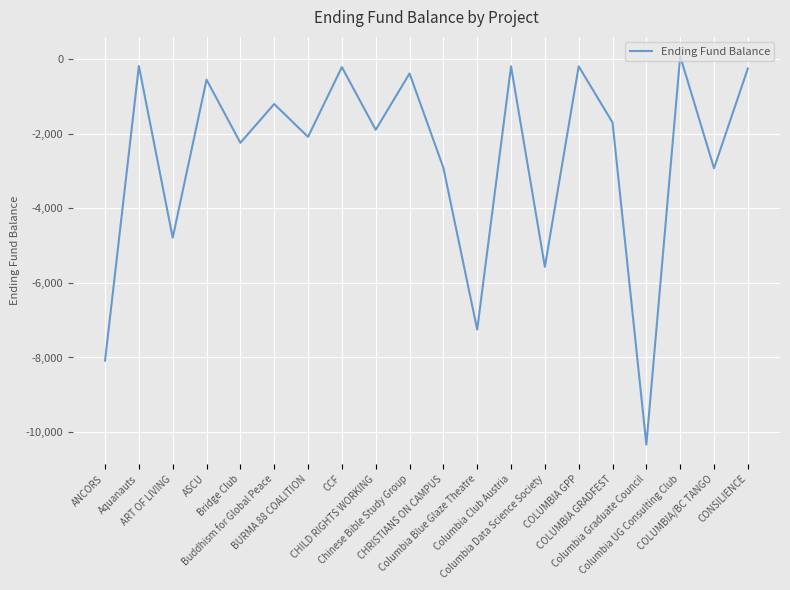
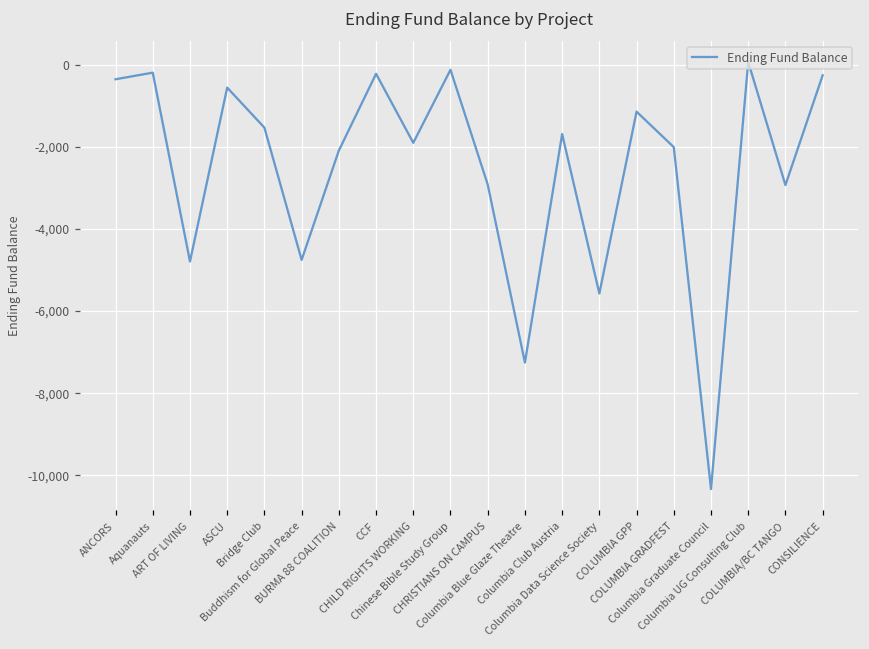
  {
-   "ANCORS": "-8,100",
+   "ANCORS": "-400",
    "Aquanauts": "-200",
    "ART OF LIVING": "-4,800",
    "ASCU": "-600",
-   "Bridge Club": "-2,200",
-   "Buddhism for Global Peace": "-1,200",
+   "Bridge Club": "-1,500",
+   "Buddhism for Global Peace": "-4,800",
    "BURMA 88 COALITION": "-2,100",
    "CCF": "-200",
    "CHILD RIGHTS WORKING": "-1,900",
-   "Chinese Bible Study Group": "-400",
+   "Chinese Bible Study Group": "-100",
    "CHRISTIANS ON CAMPUS": "-2,900",
    "Columbia Blue Glaze Theatre": "-7,300",
-   "Columbia Club Austria": "-200",
+   "Columbia Club Austria": "-1,700",
    "Columbia Data Science Society": "-5,600",
-   "COLUMBIA GPP": "-200",
-   "COLUMBIA GRADFEST": "-1,700",
+   "COLUMBIA GPP": "-1,100",
+   "COLUMBIA GRADFEST": "-2,000",
    "Columbia Graduate Council": "-10,300",
    "COLUMBIA/BC TANGO": "-2,900",
    "CONSILIENCE": "-300"
  }
